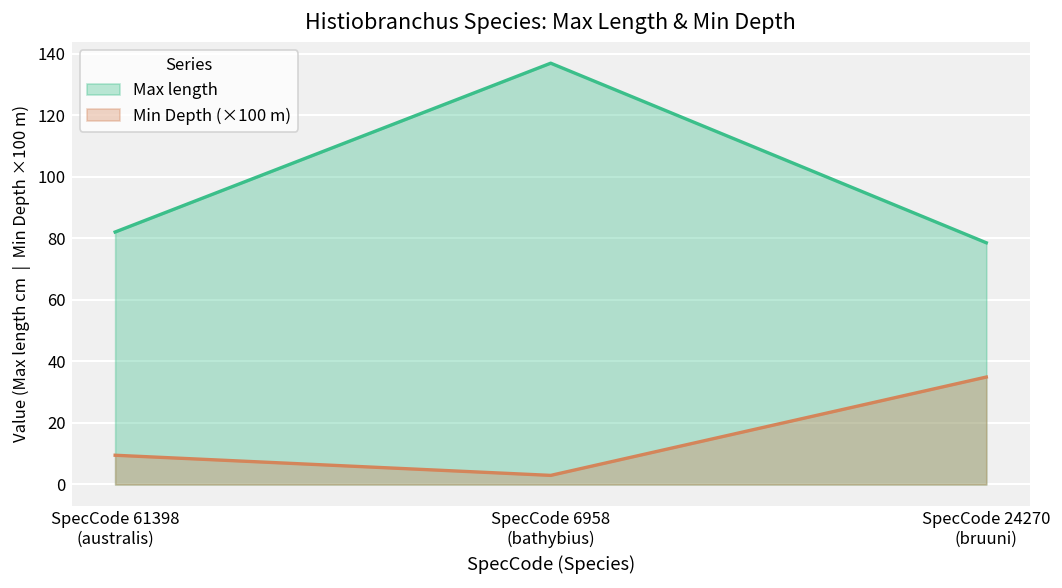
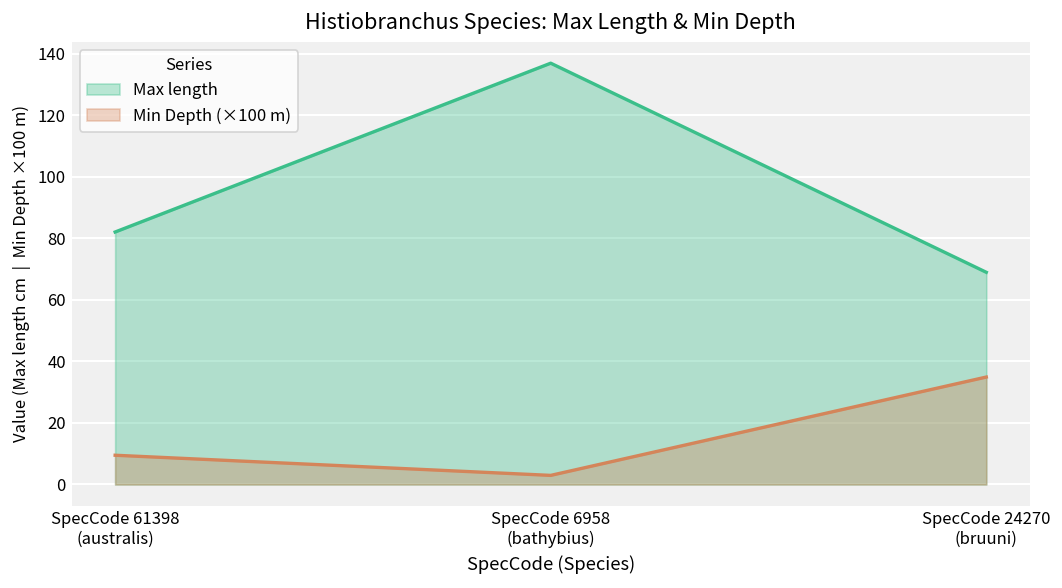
  {
    "Max length": {
      "SpecCode 61398 (australis)": 82,
      "SpecCode 6958 (bathybius)": 137,
-     "SpecCode 24270 (bruuni)": 79
+     "SpecCode 24270 (bruuni)": 69
    },
    "Min Depth (×100 m)": {
      "SpecCode 61398 (australis)": 10,
      "SpecCode 6958 (bathybius)": 3,
      "SpecCode 24270 (bruuni)": 35
    }
  }
